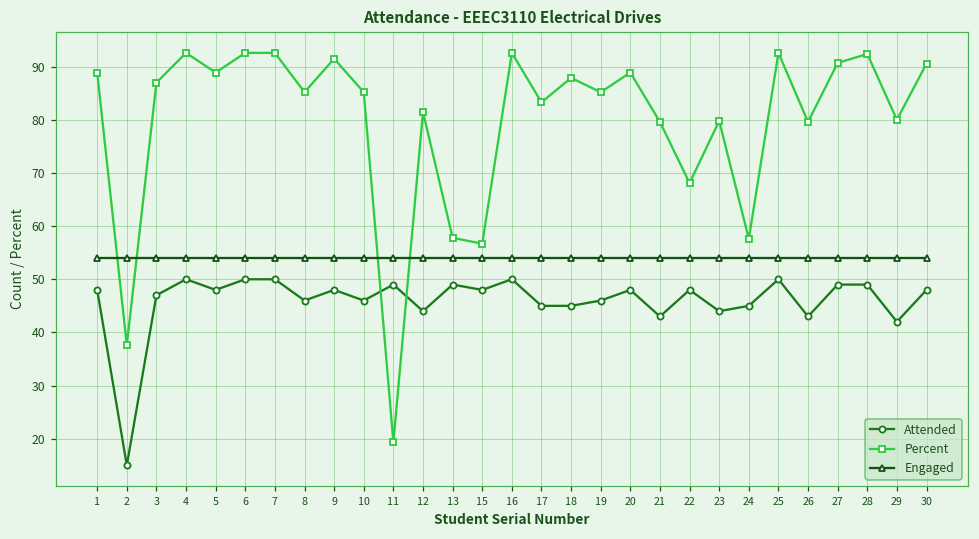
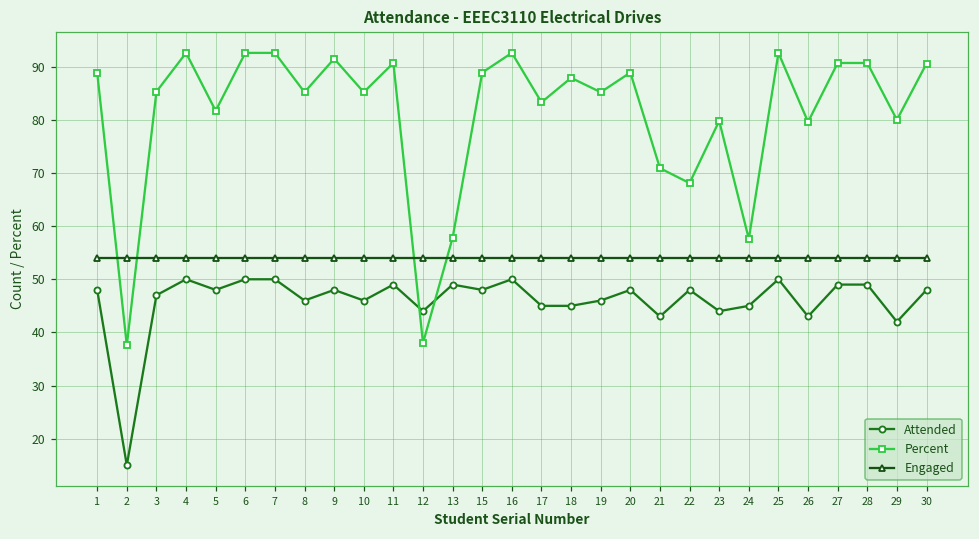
  {
    "Percent": {
      "1": 89,
      "2": 38,
-     "3": 87,
+     "3": 85,
      "4": 93,
-     "5": 89,
+     "5": 82,
      "6": 93,
      "7": 93,
      "8": 85,
      "9": 92,
      "10": 85,
-     "11": 19,
-     "12": 82,
+     "11": 91,
+     "12": 38,
      "13": 58,
-     "15": 57,
+     "15": 89,
      "16": 93,
      "17": 83,
      "18": 88,
      "19": 85,
      "20": 89,
-     "21": 80,
+     "21": 71,
      "22": 68,
      "23": 80,
      "24": 58,
      "25": 93,
      "26": 80,
      "27": 91,
-     "28": 92,
+     "28": 91,
      "29": 80,
      "30": 91
    }
  }
